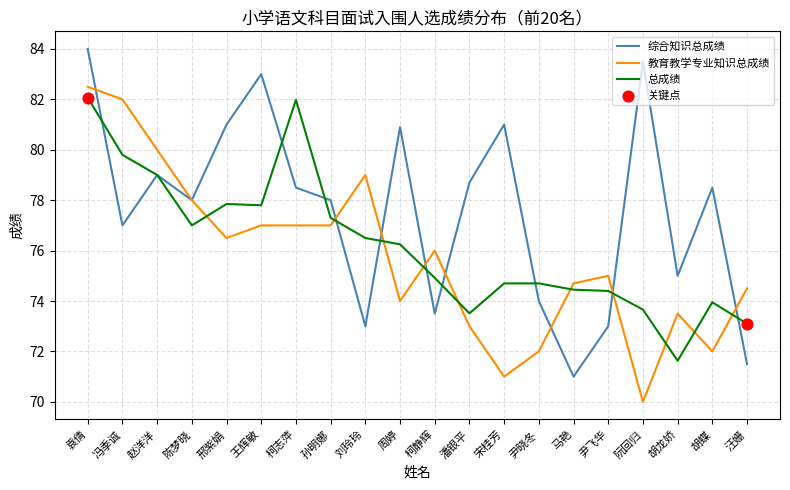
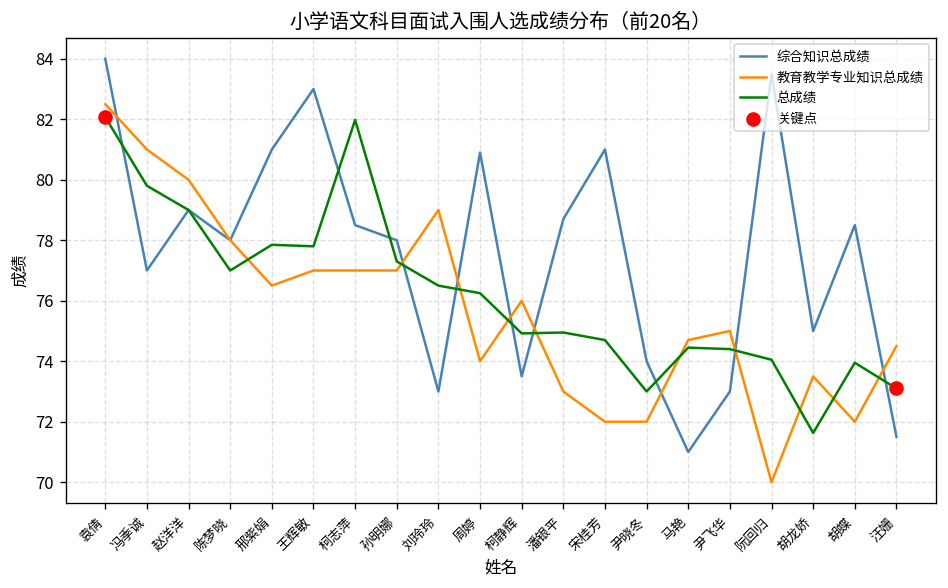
  {
    "综合知识总成绩": {
      "袁倩": 84.0,
      "冯季诚": 77.0,
      "邢紫娟": 81.0,
      "王辉敏": 83.0,
      "柯志萍": 78.5,
      "孙明娜": 78.0,
      "刘玲玲": 73.0,
      "周婷": 80.9,
      "柯静辉": 73.5,
      "潘银平": 78.7,
      "宋桂芳": 81.0,
      "尹晓冬": 74.0,
      "马艳": 71.0,
      "尹飞华": 73.0,
      "胡龙娇": 75.0,
      "胡蝶": 78.5,
      "汪姗": 71.5
    },
    "教育教学专业知识总成绩": {
      "袁倩": 82.5,
-     "冯季诚": 82,
+     "冯季诚": 81,
      "赵洋洋": 80,
      "邢紫娟": 76.5,
      "王辉敏": 77,
      "柯志萍": 77,
      "孙明娜": 77,
      "刘玲玲": 79,
      "周婷": 74,
      "柯静辉": 76,
      "潘银平": 73,
-     "宋桂芳": 71,
+     "宋桂芳": 72,
      "尹晓冬": 72,
      "马艳": 74.7,
      "尹飞华": 75,
      "阮回归": 70,
      "胡龙娇": 73.5,
      "胡蝶": 72,
      "汪姗": 74.5
    },
    "总成绩": {
      "冯季诚": 79.8,
      "陈梦晓": 77.0,
      "邢紫娟": 77.9,
      "王辉敏": 77.8,
      "柯志萍": 82.0,
      "孙明娜": 77.3,
      "刘玲玲": 76.5,
      "周婷": 76.3,
      "柯静辉": 74.9,
-     "潘银平": 73.5,
+     "潘银平": 75.0,
      "宋桂芳": 74.7,
-     "尹晓冬": 74.7,
+     "尹晓冬": 73.0,
      "马艳": 74.5,
      "尹飞华": 74.4,
-     "阮回归": 73.7,
+     "阮回归": 74.1,
      "胡龙娇": 71.6,
      "胡蝶": 74.0
    }
  }
